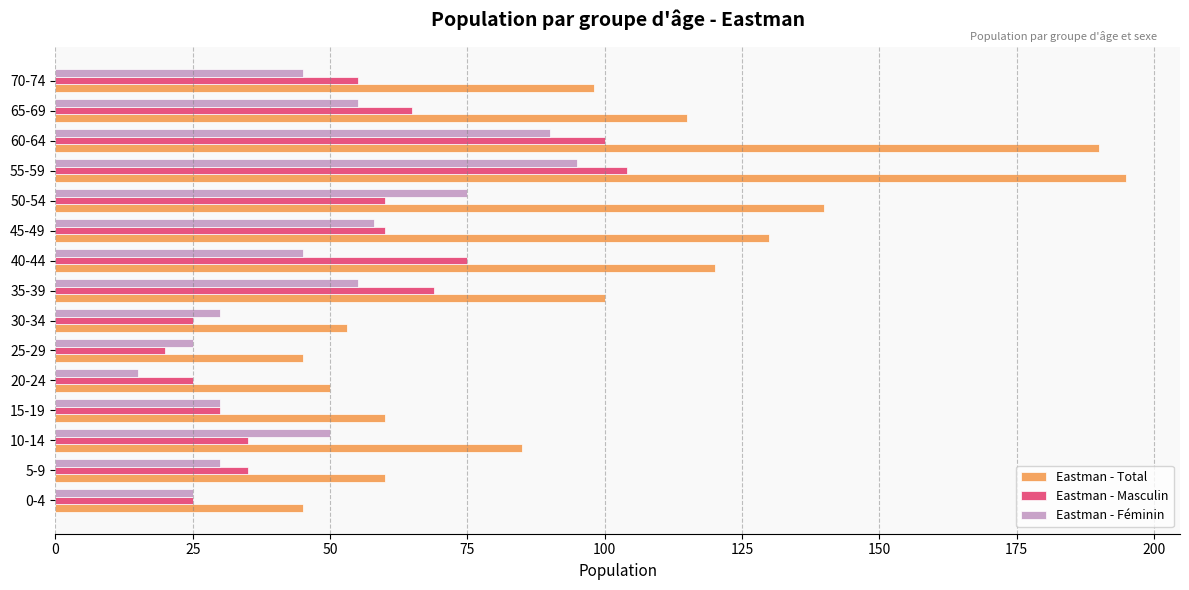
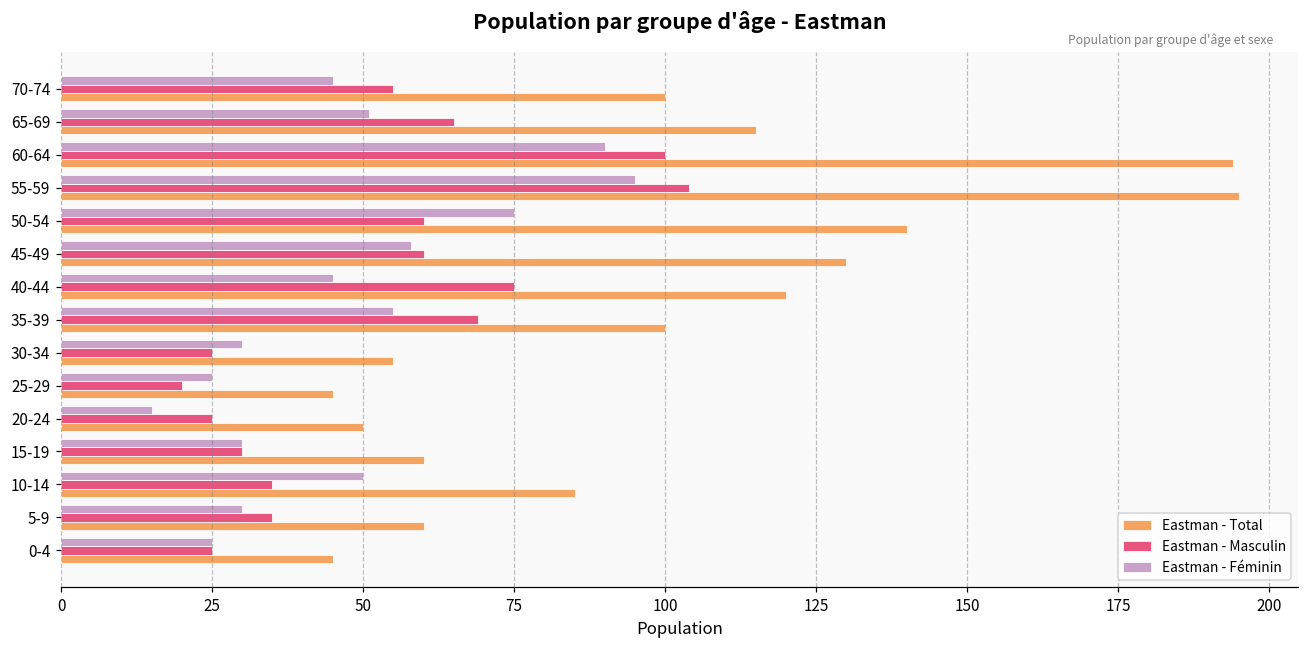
  {
    "Eastman - Total": {
-     "70-74": 98,
+     "70-74": 100,
      "65-69": 115,
-     "60-64": 190,
+     "60-64": 194,
      "55-59": 195,
      "50-54": 140,
      "45-49": 130,
      "40-44": 120,
      "35-39": 100,
-     "30-34": 53,
+     "30-34": 55,
      "25-29": 45,
      "20-24": 50,
      "15-19": 60,
      "10-14": 85,
      "5-9": 60,
      "0-4": 45
    },
    "Eastman - Masculin": {
      "70-74": 55,
      "65-69": 65,
      "60-64": 100,
      "55-59": 104,
      "50-54": 60,
      "45-49": 60,
      "40-44": 75,
      "35-39": 69,
      "30-34": 25,
      "25-29": 20,
      "20-24": 25,
      "15-19": 30,
      "10-14": 35,
      "5-9": 35,
      "0-4": 25
    },
    "Eastman - Féminin": {
      "70-74": 45,
-     "65-69": 55,
+     "65-69": 51,
      "60-64": 90,
      "55-59": 95,
      "50-54": 75,
      "45-49": 58,
      "40-44": 45,
      "35-39": 55,
      "30-34": 30,
      "25-29": 25,
      "20-24": 15,
      "15-19": 30,
      "10-14": 50,
      "5-9": 30,
      "0-4": 25
    }
  }
